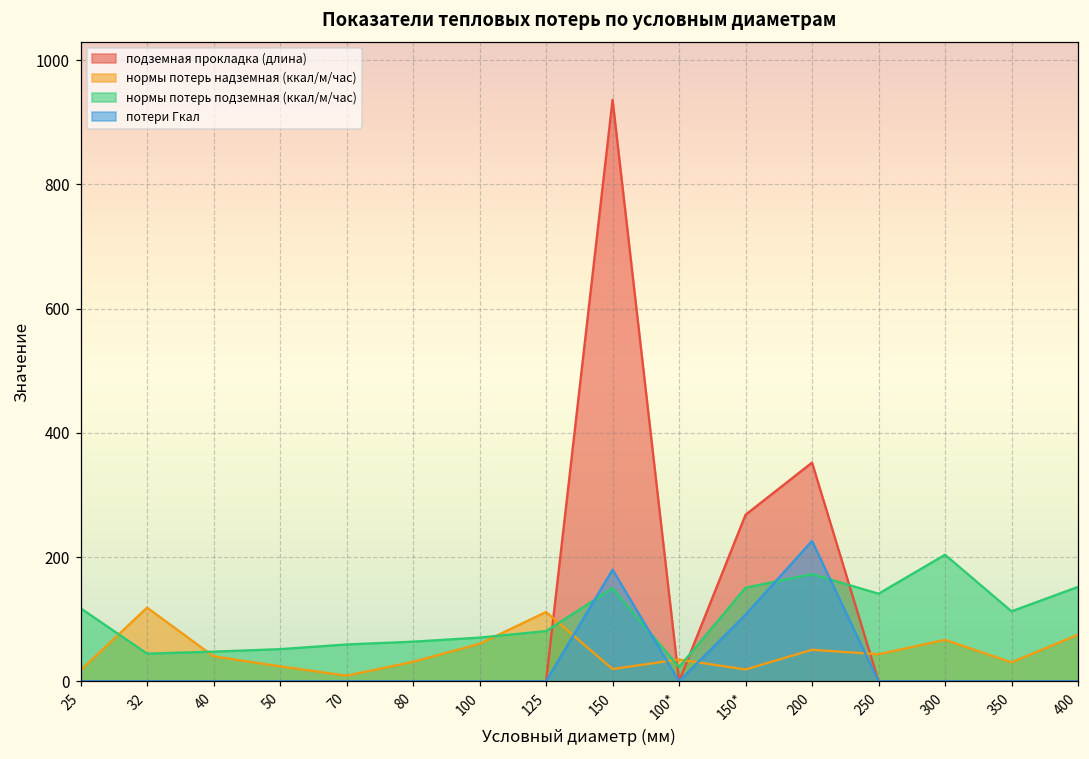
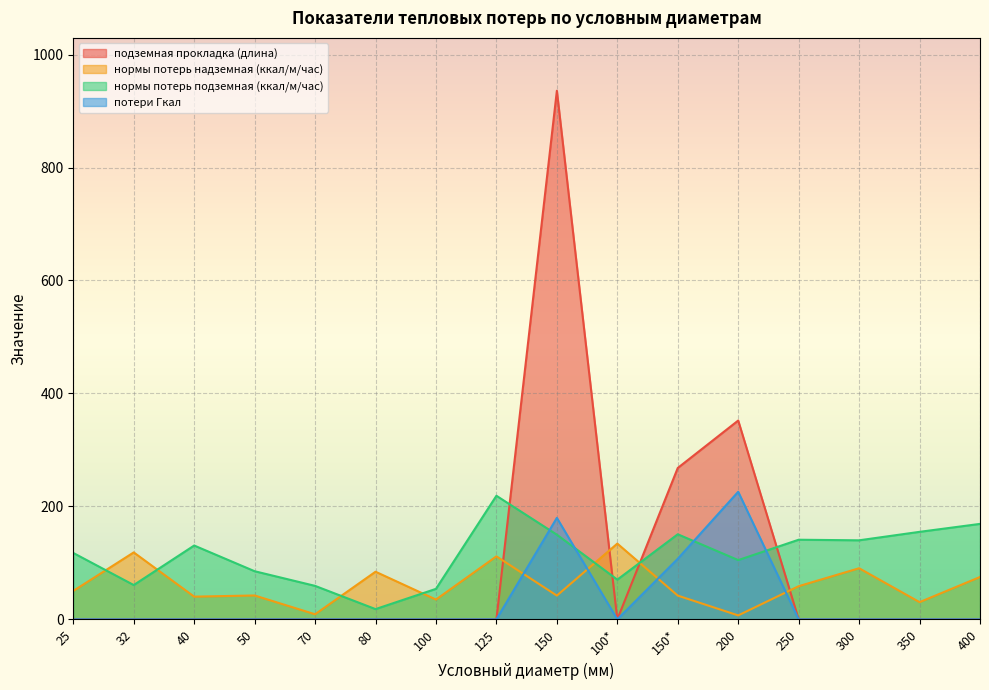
  {
    "подземная прокладка (длина)": {
      "150": 940,
      "150*": 270,
      "200": 350
    },
    "нормы потерь надземная (ккал/м/час)": {
-     "25": 20,
+     "25": 50,
      "32": 120,
      "40": 40,
-     "50": 20,
+     "50": 40,
      "70": 10,
-     "80": 30,
-     "100": 60,
+     "80": 80,
+     "100": 30,
      "125": 110,
-     "150": 20,
-     "100*": 30,
-     "150*": 20,
-     "200": 50,
-     "250": 40,
-     "300": 70,
+     "150": 40,
+     "100*": 130,
+     "150*": 40,
+     "200": 10,
+     "250": 60,
+     "300": 90,
      "350": 30,
      "400": 70
    },
    "нормы потерь подземная (ккал/м/час)": {
      "25": 120,
-     "32": 40,
-     "40": 50,
-     "50": 50,
+     "32": 60,
+     "40": 130,
+     "50": 90,
      "70": 60,
-     "80": 60,
-     "100": 70,
-     "125": 80,
+     "80": 20,
+     "100": 50,
+     "125": 220,
      "150": 150,
-     "100*": 20,
+     "100*": 70,
      "150*": 150,
-     "200": 170,
+     "200": 100,
      "250": 140,
-     "300": 200,
-     "350": 110,
-     "400": 150
+     "300": 140,
+     "350": 150,
+     "400": 170
    },
    "потери Гкал": {
      "150": 180,
      "150*": 110,
      "200": 230
    }
  }
